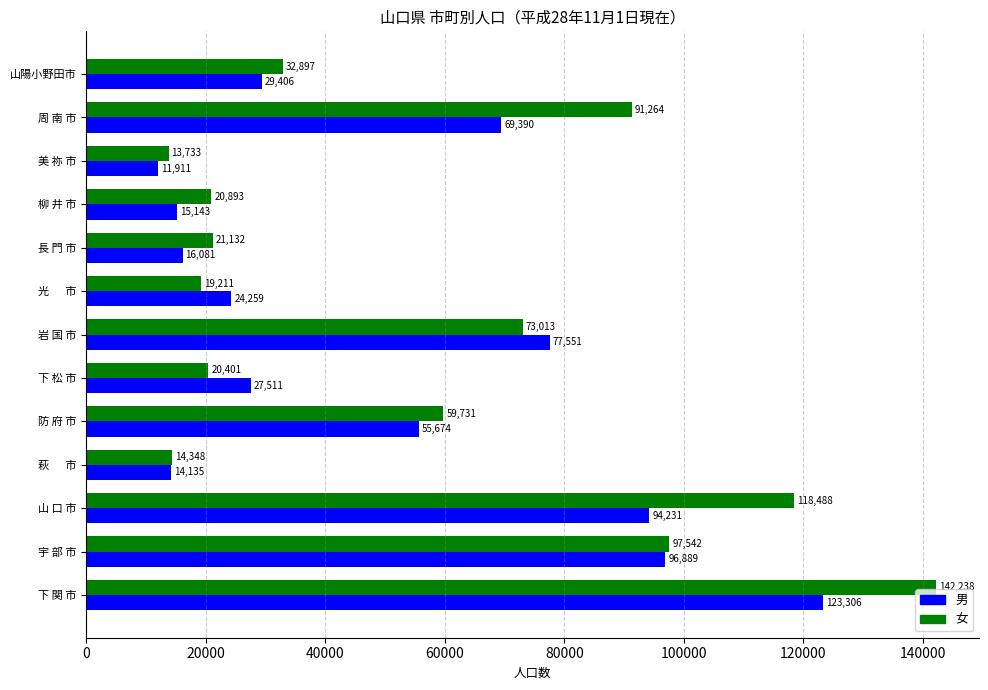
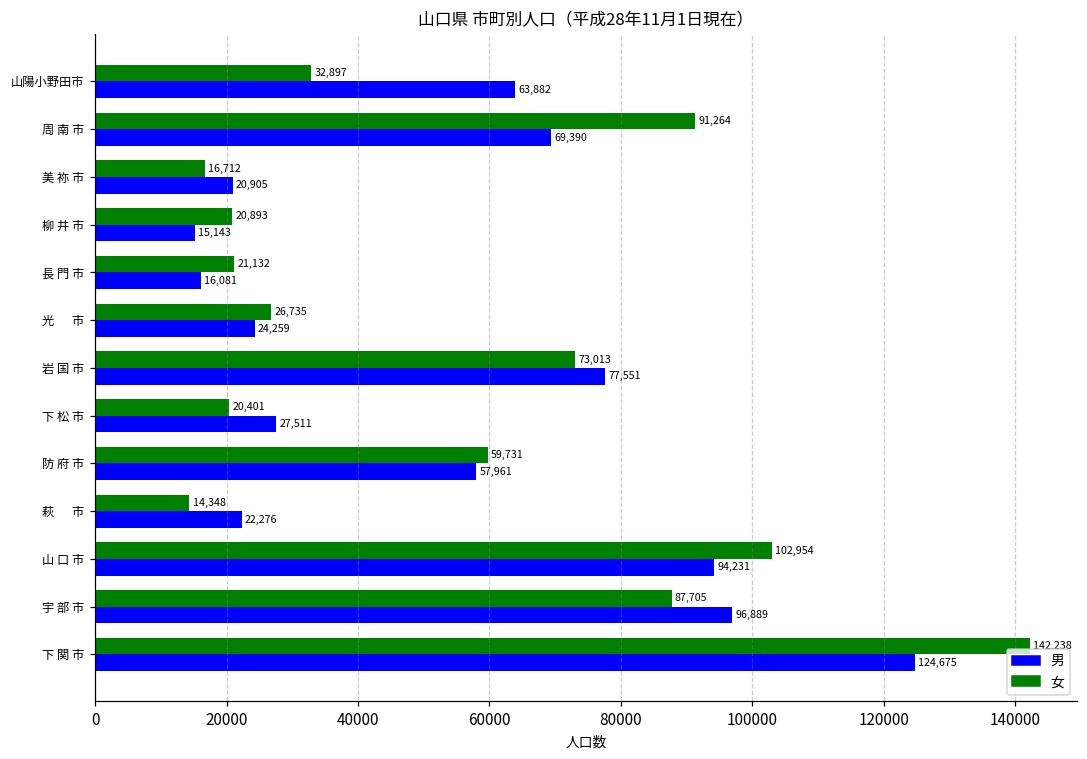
  {
    "男": {
-     "山陽小野田市": "29,406",
+     "山陽小野田市": "63,882",
      "周 南 市": "69,390",
-     "美 祢 市": "11,911",
+     "美 祢 市": "20,905",
      "柳 井 市": "15,143",
      "長 門 市": "16,081",
      "光 市": "24,259",
      "岩 国 市": "77,551",
      "下 松 市": "27,511",
-     "防 府 市": "55,674",
-     "萩 市": "14,135",
+     "防 府 市": "57,961",
+     "萩 市": "22,276",
      "山 口 市": "94,231",
      "宇 部 市": "96,889",
-     "下 関 市": "123,306"
+     "下 関 市": "124,675"
    },
    "女": {
      "山陽小野田市": "32,897",
      "周 南 市": "91,264",
-     "美 祢 市": "13,733",
+     "美 祢 市": "16,712",
      "柳 井 市": "20,893",
      "長 門 市": "21,132",
-     "光 市": "19,211",
+     "光 市": "26,735",
      "岩 国 市": "73,013",
      "下 松 市": "20,401",
      "防 府 市": "59,731",
      "萩 市": "14,348",
-     "山 口 市": "118,488",
-     "宇 部 市": "97,542"
+     "山 口 市": "102,954",
+     "宇 部 市": "87,705"
    }
  }
